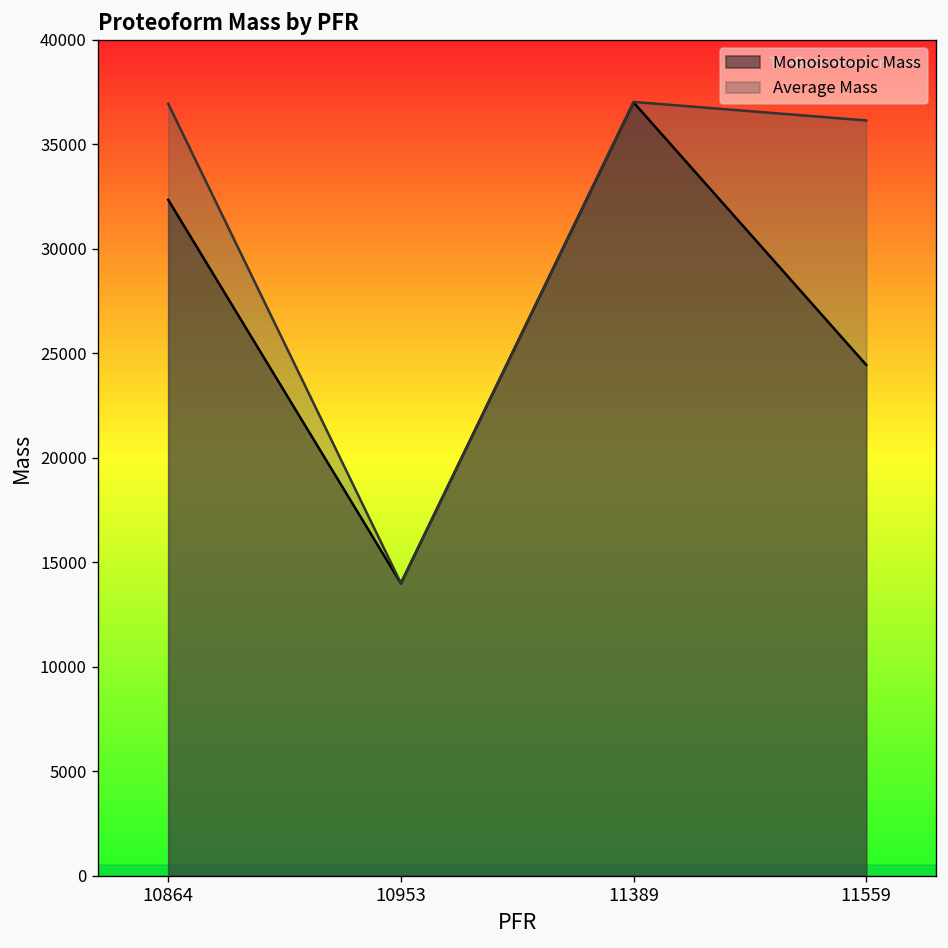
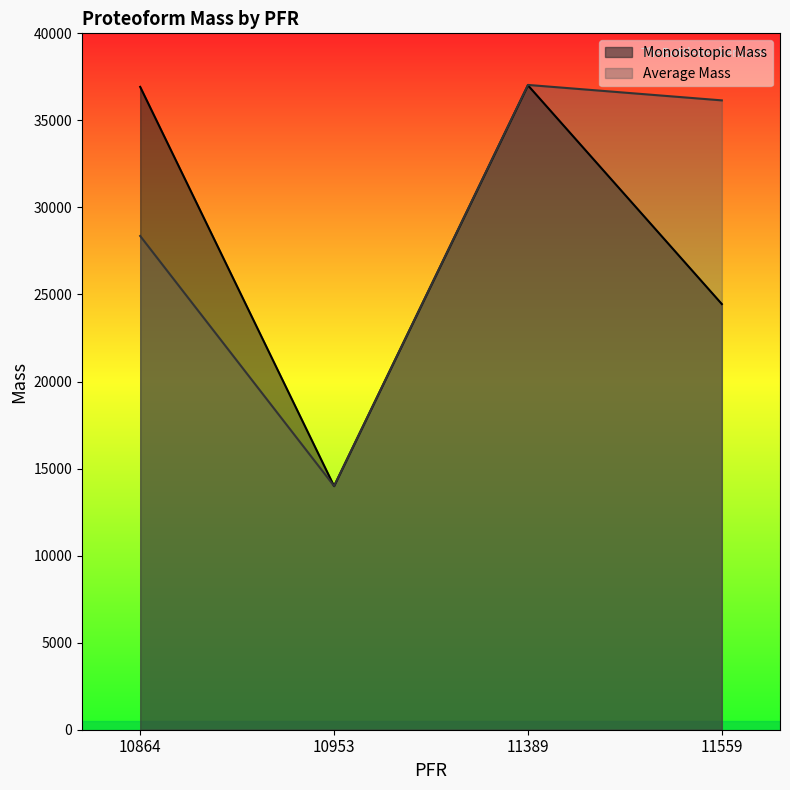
  {
    "Monoisotopic Mass": {
-     "10864": 32300,
+     "10864": 36900,
      "11559": 24400
    },
    "Average Mass": {
-     "10864": 36900,
+     "10864": 28400,
      "11559": 36100
    }
  }
